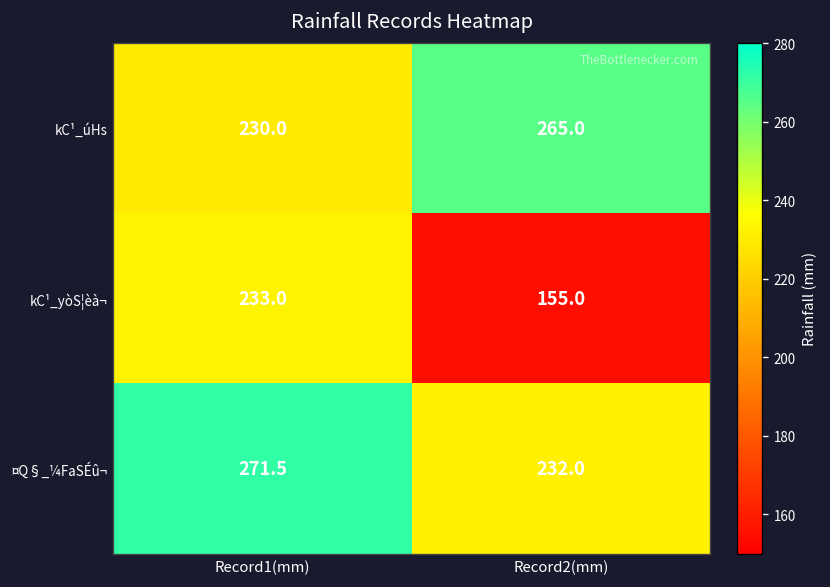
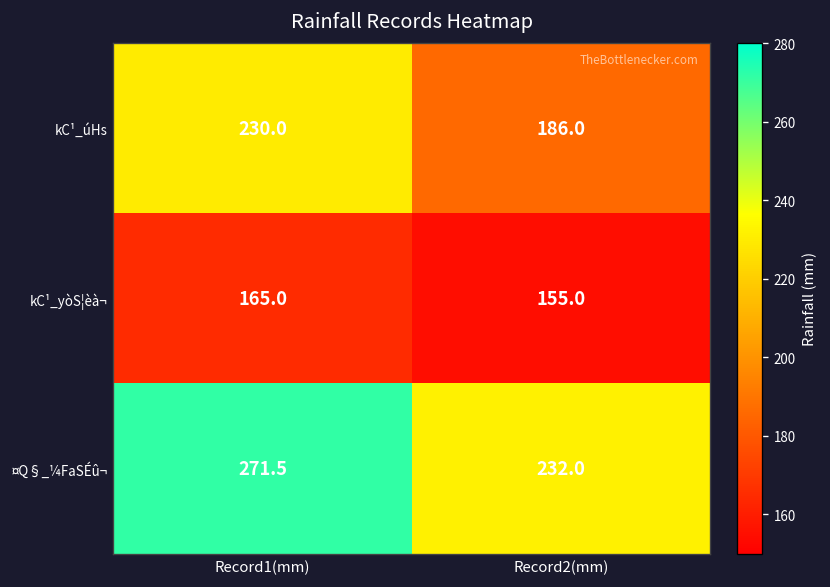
  {
    "kC¹_úHs": {
-     "Record2(mm)": 265.0
+     "Record2(mm)": 186.0
    },
    "kC¹_yòS¦èà¬": {
-     "Record1(mm)": 233.0
+     "Record1(mm)": 165.0
    }
  }
